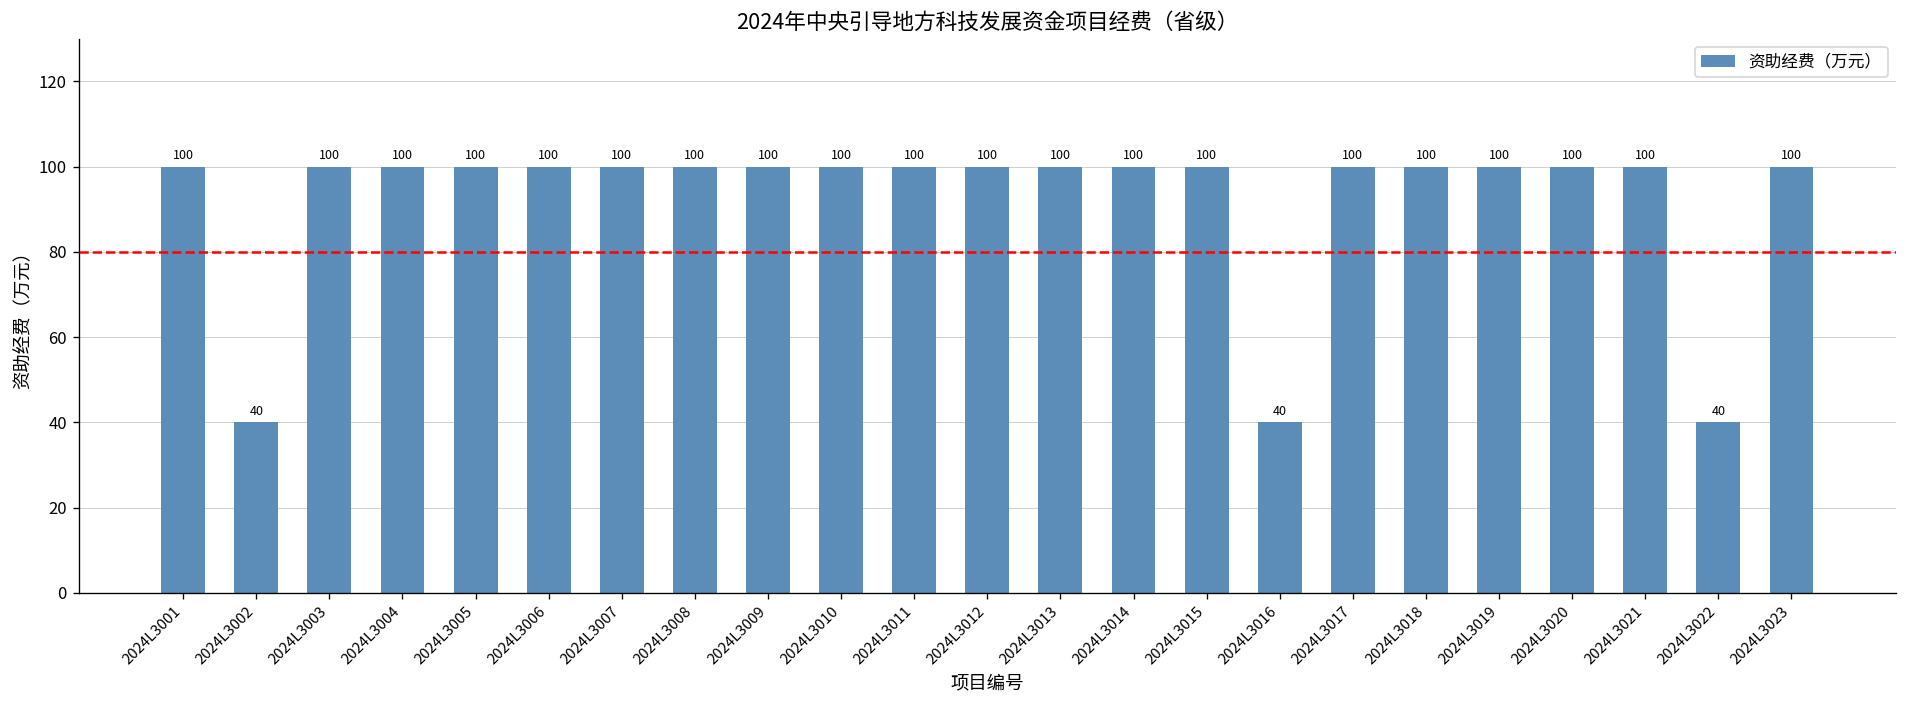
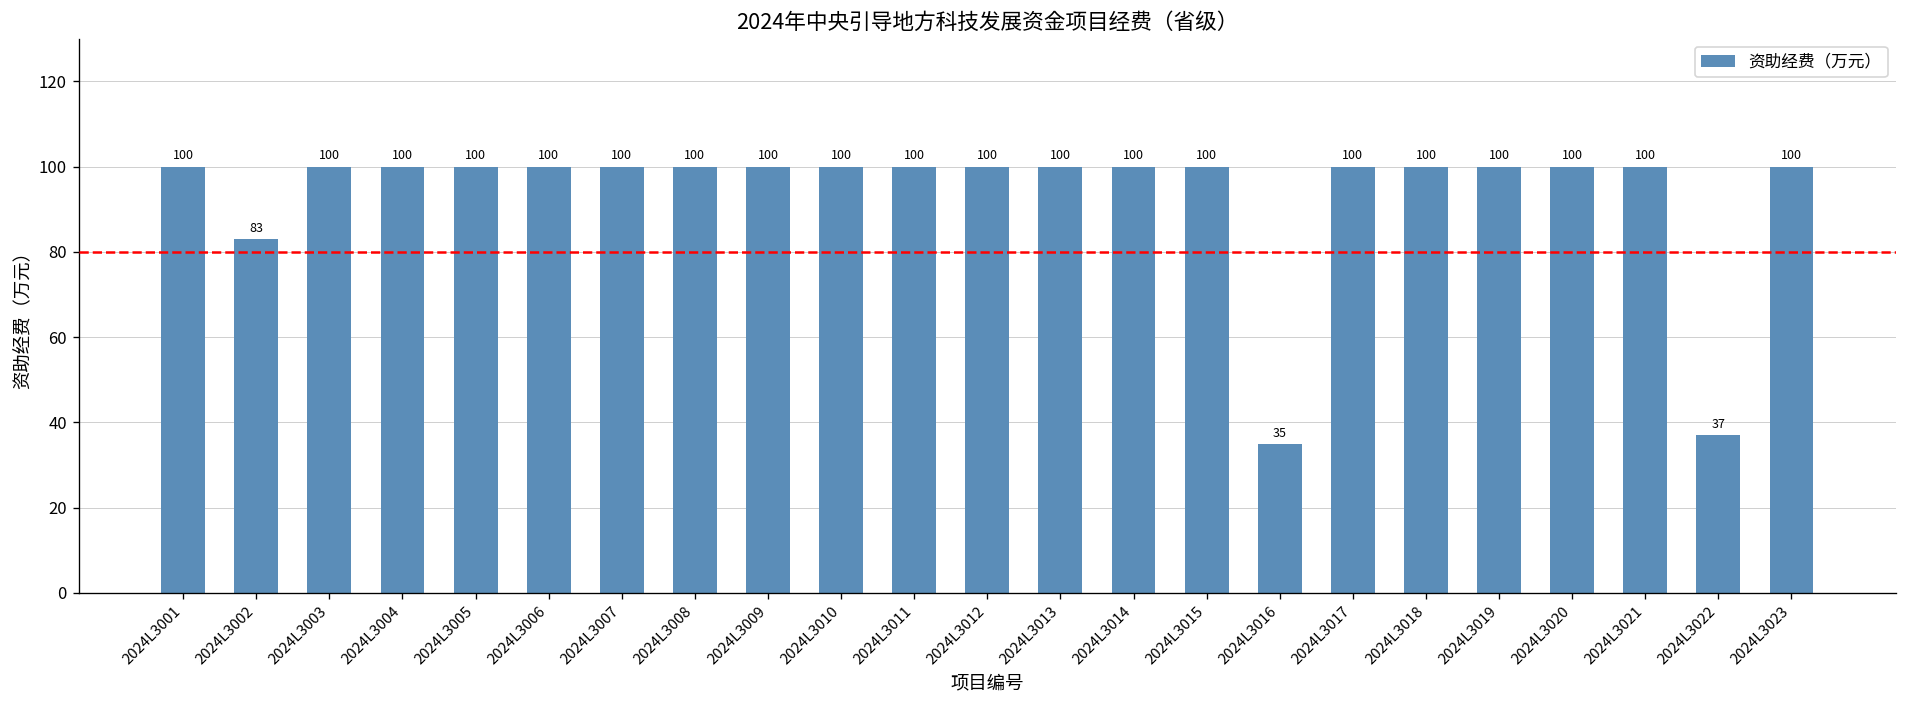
  {
    "2024L3001": 100,
-   "2024L3002": 40,
+   "2024L3002": 83,
    "2024L3003": 100,
    "2024L3004": 100,
    "2024L3005": 100,
    "2024L3006": 100,
    "2024L3007": 100,
    "2024L3008": 100,
    "2024L3009": 100,
    "2024L3010": 100,
    "2024L3011": 100,
    "2024L3012": 100,
    "2024L3013": 100,
    "2024L3014": 100,
    "2024L3015": 100,
-   "2024L3016": 40,
+   "2024L3016": 35,
    "2024L3017": 100,
    "2024L3018": 100,
    "2024L3019": 100,
    "2024L3020": 100,
    "2024L3021": 100,
-   "2024L3022": 40,
+   "2024L3022": 37,
    "2024L3023": 100
  }
